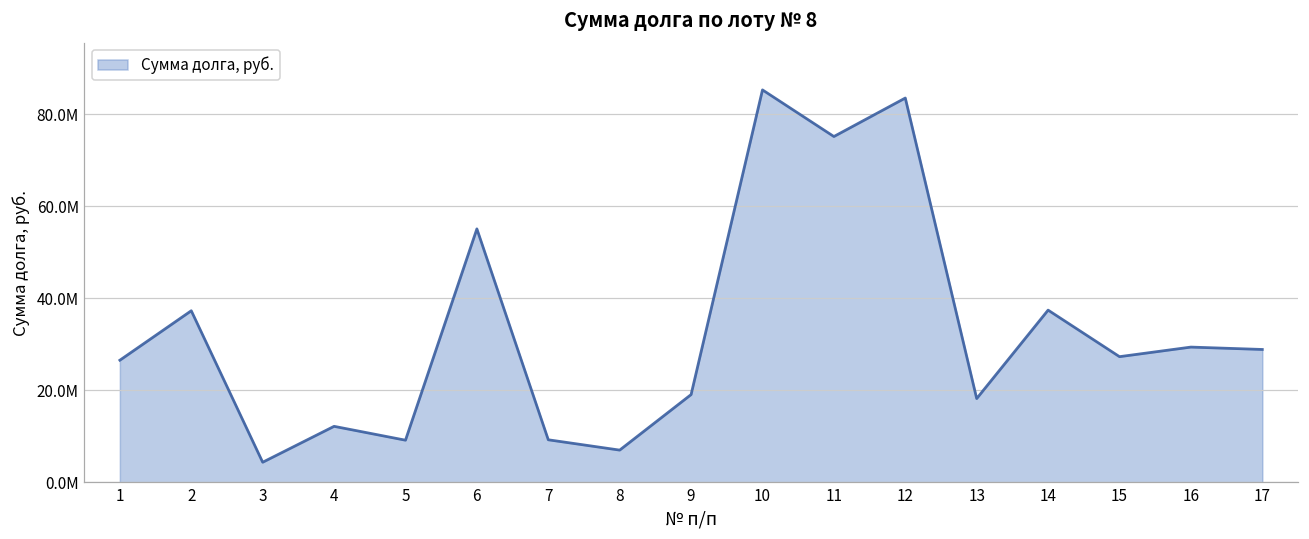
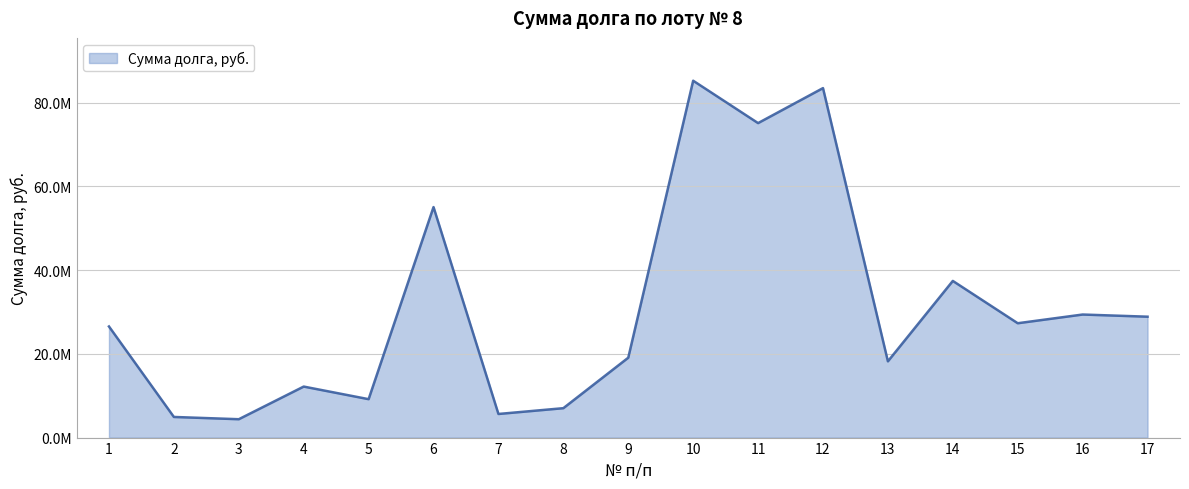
  {
    "1": 27000000,
-   "2": 37000000,
+   "2": 5000000,
    "3": 4000000,
    "4": 12000000,
    "5": 9000000,
    "6": 55000000,
-   "7": 9000000,
+   "7": 6000000,
    "8": 7000000,
    "9": 19000000,
    "10": 85000000,
    "11": 75000000,
    "12": 83000000,
    "13": 18000000,
    "14": 37000000,
    "15": 27000000,
    "16": 29000000,
    "17": 29000000
  }
